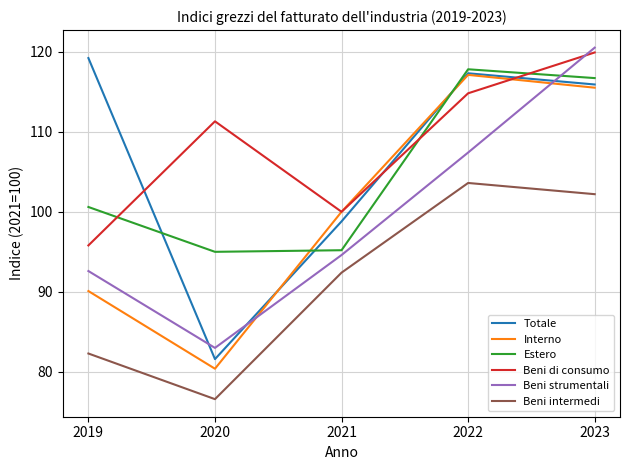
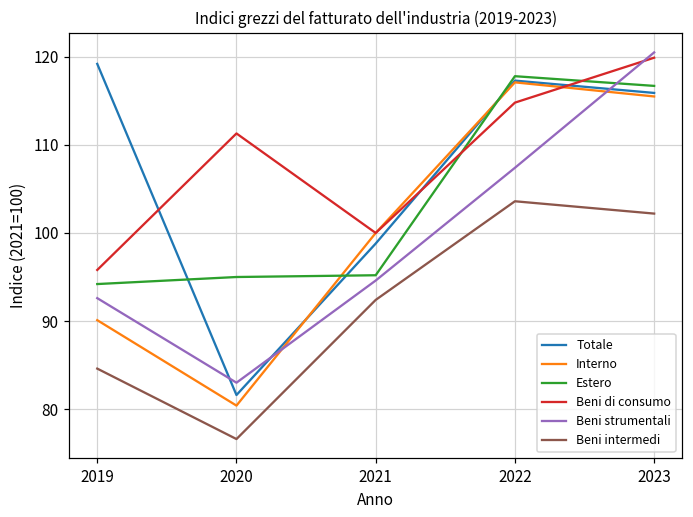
  {
    "Totale": {
      "2019": 119,
      "2020": 82,
      "2021": 99,
      "2023": 116
    },
    "Interno": {
      "2019": 90,
      "2020": 80,
      "2023": 116
    },
    "Estero": {
-     "2019": 101,
+     "2019": 94,
      "2020": 95,
      "2021": 95,
      "2022": 118,
      "2023": 117
    },
    "Beni di consumo": {
      "2019": 96,
      "2020": 111,
      "2022": 115,
      "2023": 120
    },
    "Beni strumentali": {
      "2019": 93,
      "2020": 83,
      "2021": 95,
      "2022": 107,
      "2023": 121
    },
    "Beni intermedi": {
-     "2019": 82,
+     "2019": 85,
      "2020": 77,
      "2021": 92,
      "2022": 104,
      "2023": 102
    }
  }
